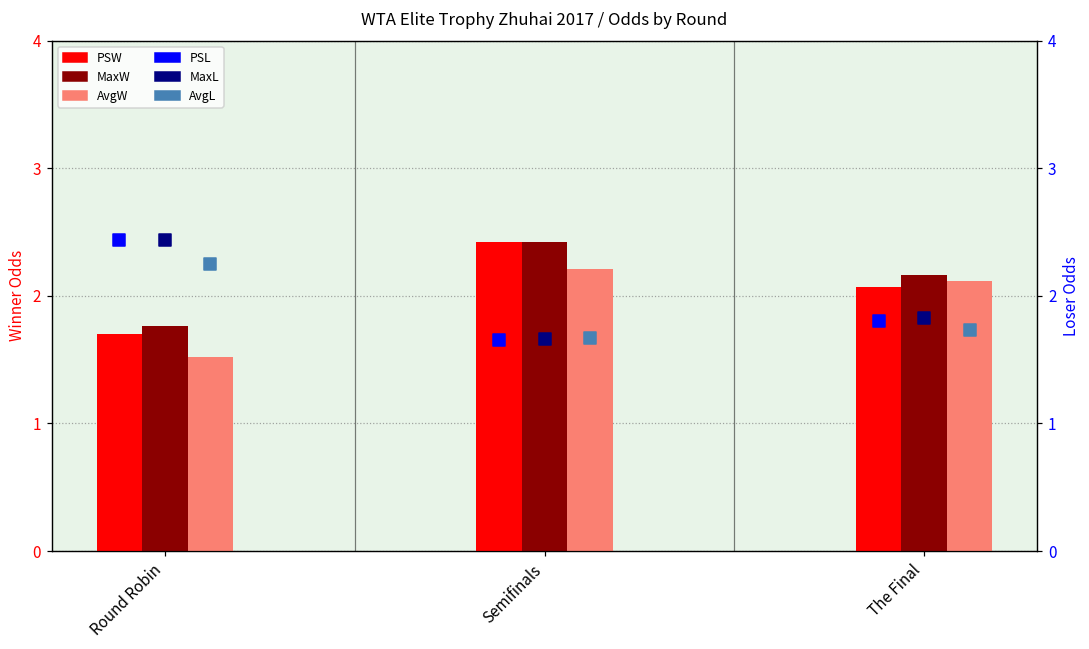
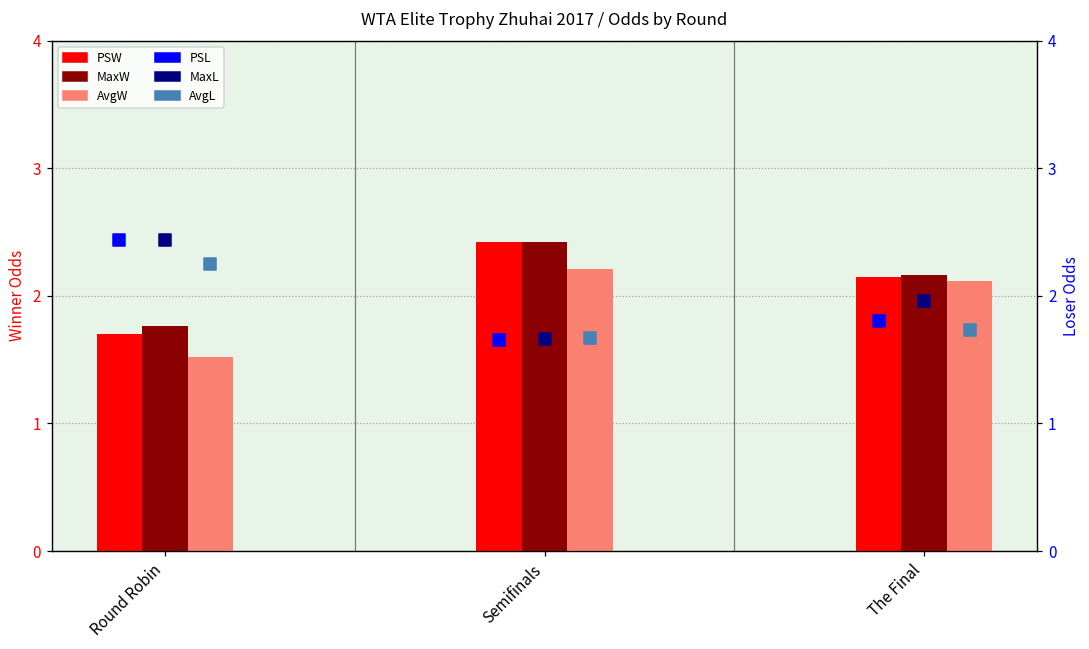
  {
    "PSW": {
      "Round Robin": 1.70,
      "Semifinals": 2.42,
-     "The Final": 2.07
+     "The Final": 2.15
    },
    "MaxW": {
      "Round Robin": 1.76,
      "Semifinals": 2.42,
      "The Final": 2.16
    },
    "AvgW": {
      "Round Robin": 1.52,
      "Semifinals": 2.21,
      "The Final": 2.12
    },
    "MaxL": {
-     "The Final": 1.83
+     "The Final": 1.96
    }
  }
